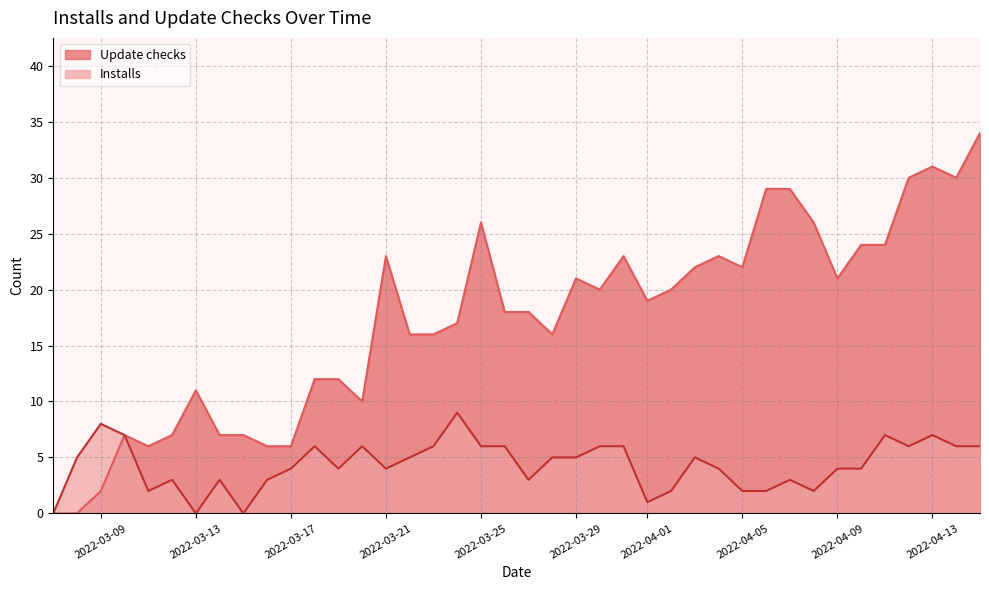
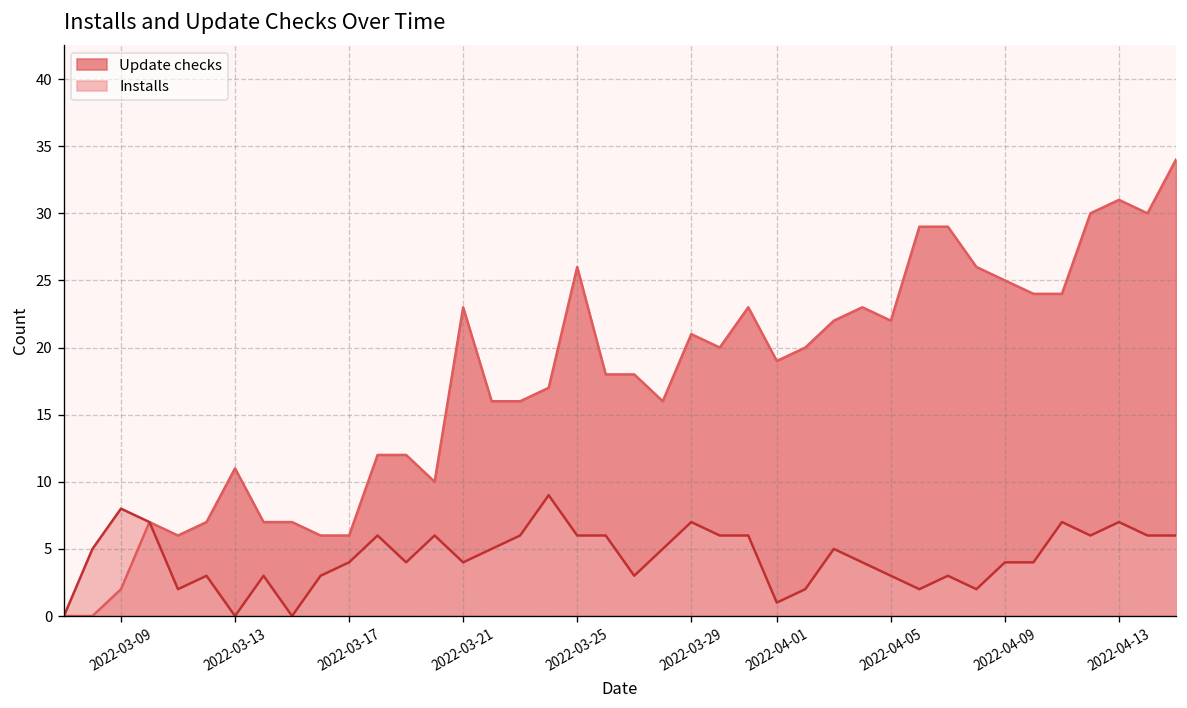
  {
    "Update checks": {
      "2022-03-09": 2,
      "2022-03-13": 11,
      "2022-03-17": 6,
      "2022-03-21": 23,
      "2022-03-25": 26,
      "2022-03-29": 21,
      "2022-04-01": 19,
      "2022-04-05": 22,
-     "2022-04-09": 21,
+     "2022-04-09": 25,
      "2022-04-13": 31
    },
    "Installs": {
      "2022-03-09": 8,
      "2022-03-13": 0,
      "2022-03-17": 4,
      "2022-03-21": 4,
      "2022-03-25": 6,
-     "2022-03-29": 5,
+     "2022-03-29": 7,
      "2022-04-01": 1,
-     "2022-04-05": 2,
+     "2022-04-05": 3,
      "2022-04-09": 4,
      "2022-04-13": 7
    }
  }
